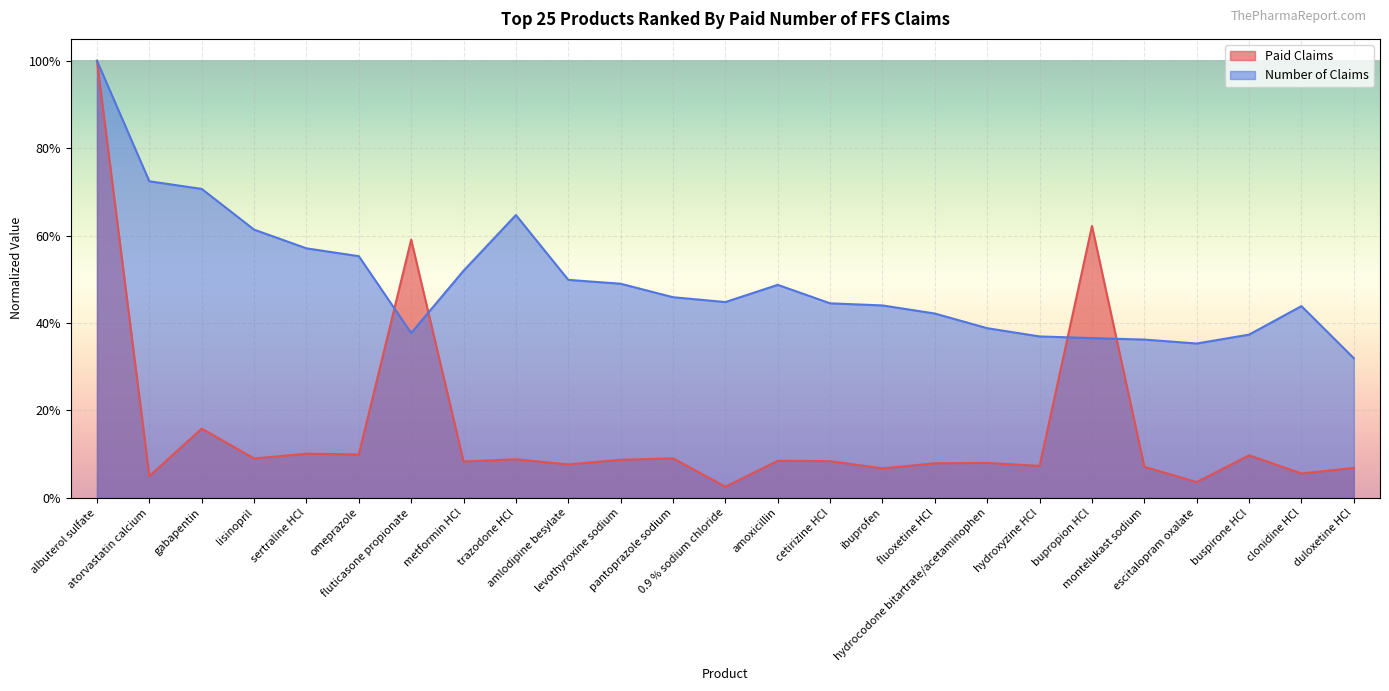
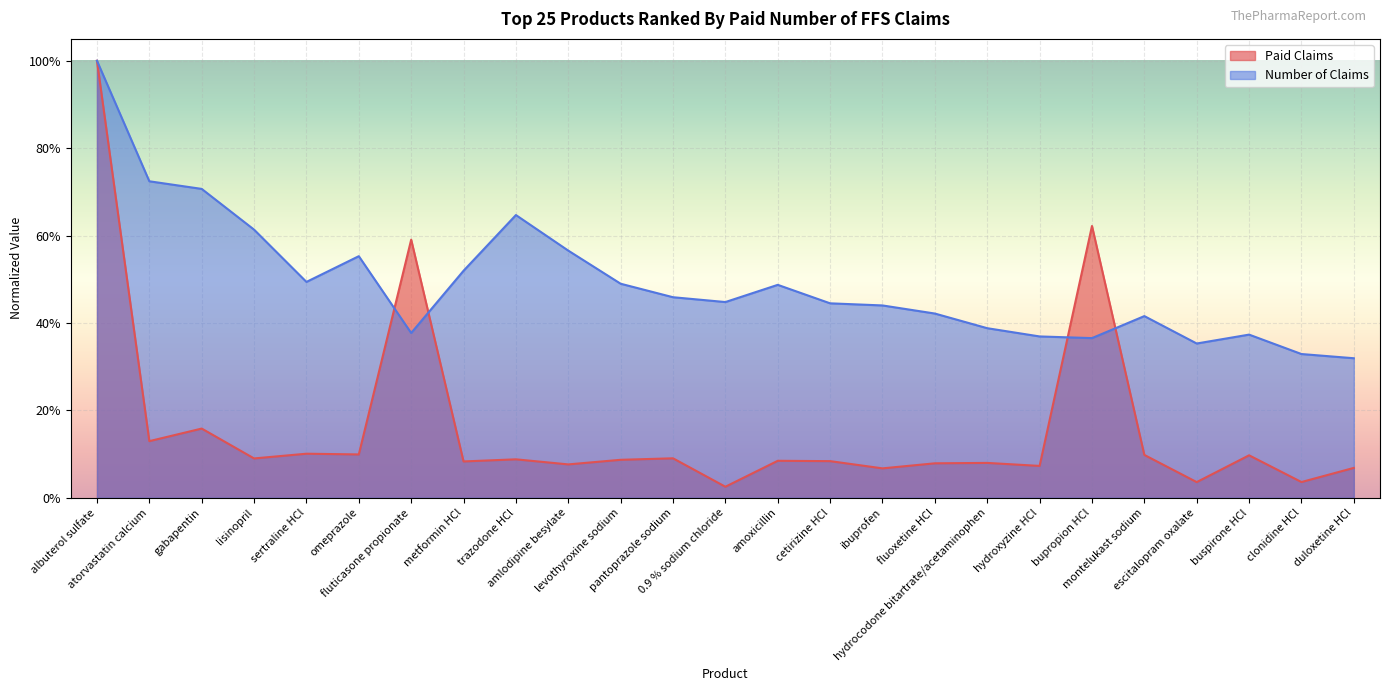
  {
    "Paid Claims": {
-     "atorvastatin calcium": "5%",
+     "atorvastatin calcium": "13%",
      "gabapentin": "16%",
      "lisinopril": "9%",
      "sertraline HCl": "10%",
      "omeprazole": "10%",
      "fluticasone propionate": "59%",
      "metformin HCl": "8%",
      "trazodone HCl": "9%",
      "amlodipine besylate": "8%",
      "levothyroxine sodium": "9%",
      "pantoprazole sodium": "9%",
      "0.9 % sodium chloride": "3%",
      "amoxicillin": "8%",
      "cetirizine HCl": "8%",
      "ibuprofen": "7%",
      "fluoxetine HCl": "8%",
      "hydrocodone bitartrate/acetaminophen": "8%",
      "hydroxyzine HCl": "7%",
      "bupropion HCl": "62%",
-     "montelukast sodium": "7%",
+     "montelukast sodium": "10%",
      "escitalopram oxalate": "4%",
      "buspirone HCl": "10%",
-     "clonidine HCl": "6%",
+     "clonidine HCl": "4%",
      "duloxetine HCl": "7%"
    },
    "Number of Claims": {
      "atorvastatin calcium": "72%",
      "gabapentin": "71%",
      "lisinopril": "61%",
-     "sertraline HCl": "57%",
+     "sertraline HCl": "49%",
      "omeprazole": "55%",
      "fluticasone propionate": "38%",
      "metformin HCl": "52%",
      "trazodone HCl": "65%",
-     "amlodipine besylate": "50%",
+     "amlodipine besylate": "57%",
      "levothyroxine sodium": "49%",
      "pantoprazole sodium": "46%",
      "0.9 % sodium chloride": "45%",
      "amoxicillin": "49%",
      "cetirizine HCl": "44%",
      "ibuprofen": "44%",
      "fluoxetine HCl": "42%",
      "hydrocodone bitartrate/acetaminophen": "39%",
      "hydroxyzine HCl": "37%",
      "bupropion HCl": "37%",
-     "montelukast sodium": "36%",
+     "montelukast sodium": "42%",
      "escitalopram oxalate": "35%",
      "buspirone HCl": "37%",
-     "clonidine HCl": "44%",
+     "clonidine HCl": "33%",
      "duloxetine HCl": "32%"
    }
  }
